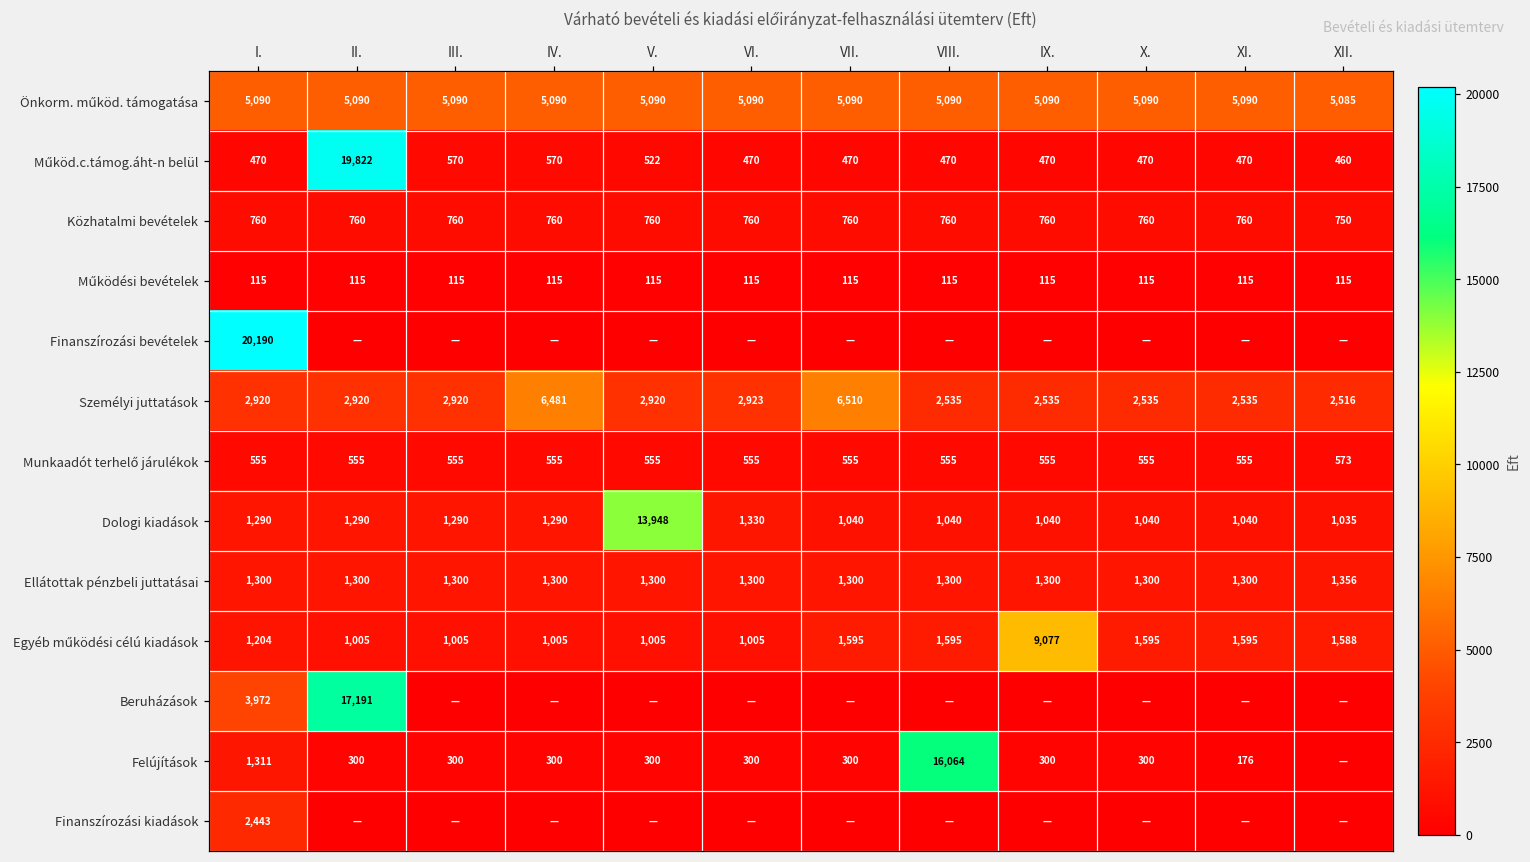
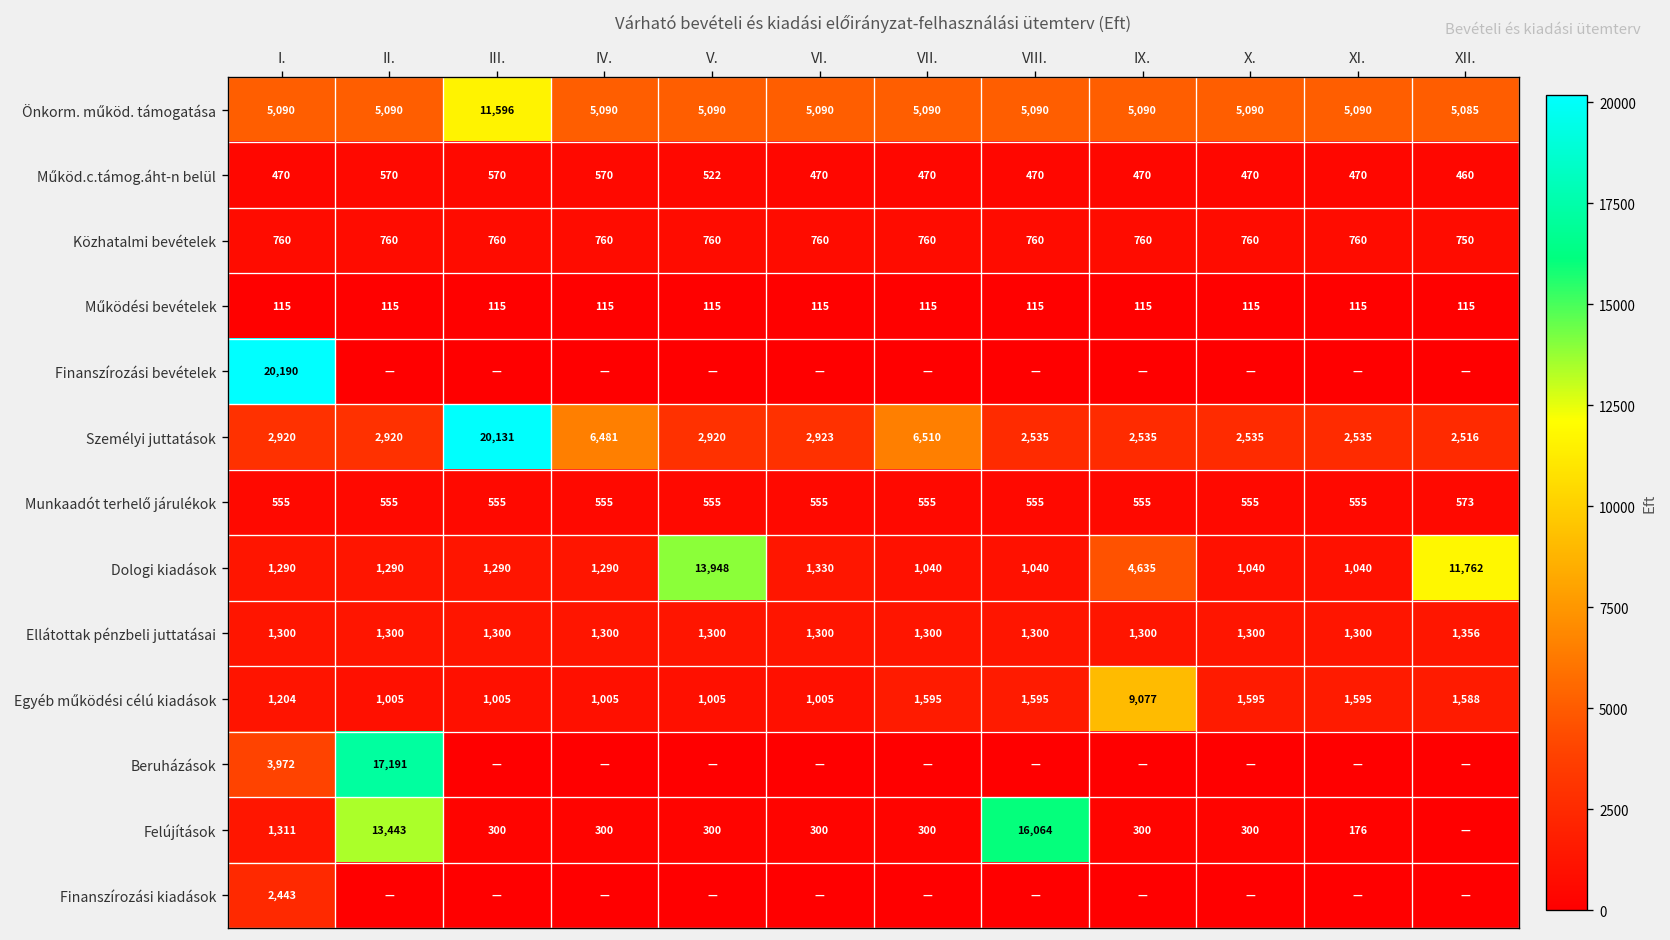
  {
    "Önkorm. működ. támogatása": {
      "I.": "5,090",
      "II.": "5,090",
-     "III.": "5,090",
+     "III.": "11,596",
      "IV.": "5,090",
      "V.": "5,090",
      "VI.": "5,090",
      "VII.": "5,090",
      "VIII.": "5,090",
      "IX.": "5,090",
      "X.": "5,090",
      "XI.": "5,090",
      "XII.": "5,085"
    },
    "Működ.c.támog.áht-n belül": {
      "I.": "470",
-     "II.": "19,822",
+     "II.": "570",
      "III.": "570",
      "IV.": "570",
      "V.": "522",
      "VI.": "470",
      "VII.": "470",
      "VIII.": "470",
      "IX.": "470",
      "X.": "470",
      "XI.": "470",
      "XII.": "460"
    },
    "Közhatalmi bevételek": {
      "I.": "760",
      "II.": "760",
      "III.": "760",
      "IV.": "760",
      "V.": "760",
      "VI.": "760",
      "VII.": "760",
      "VIII.": "760",
      "IX.": "760",
      "X.": "760",
      "XI.": "760",
      "XII.": "750"
    },
    "Működési bevételek": {
      "I.": "115",
      "II.": "115",
      "III.": "115",
      "IV.": "115",
      "V.": "115",
      "VI.": "115",
      "VII.": "115",
      "VIII.": "115",
      "IX.": "115",
      "X.": "115",
      "XI.": "115",
      "XII.": "115"
    },
    "Finanszírozási bevételek": {
      "I.": "20,190"
    },
    "Személyi juttatások": {
      "I.": "2,920",
      "II.": "2,920",
-     "III.": "2,920",
+     "III.": "20,131",
      "IV.": "6,481",
      "V.": "2,920",
      "VI.": "2,923",
      "VII.": "6,510",
      "VIII.": "2,535",
      "IX.": "2,535",
      "X.": "2,535",
      "XI.": "2,535",
      "XII.": "2,516"
    },
    "Munkaadót terhelő járulékok": {
      "I.": "555",
      "II.": "555",
      "III.": "555",
      "IV.": "555",
      "V.": "555",
      "VI.": "555",
      "VII.": "555",
      "VIII.": "555",
      "IX.": "555",
      "X.": "555",
      "XI.": "555",
      "XII.": "573"
    },
    "Dologi kiadások": {
      "I.": "1,290",
      "II.": "1,290",
      "III.": "1,290",
      "IV.": "1,290",
      "V.": "13,948",
      "VI.": "1,330",
      "VII.": "1,040",
      "VIII.": "1,040",
-     "IX.": "1,040",
+     "IX.": "4,635",
      "X.": "1,040",
      "XI.": "1,040",
-     "XII.": "1,035"
+     "XII.": "11,762"
    },
    "Ellátottak pénzbeli juttatásai": {
      "I.": "1,300",
      "II.": "1,300",
      "III.": "1,300",
      "IV.": "1,300",
      "V.": "1,300",
      "VI.": "1,300",
      "VII.": "1,300",
      "VIII.": "1,300",
      "IX.": "1,300",
      "X.": "1,300",
      "XI.": "1,300",
      "XII.": "1,356"
    },
    "Egyéb működési célú kiadások": {
      "I.": "1,204",
      "II.": "1,005",
      "III.": "1,005",
      "IV.": "1,005",
      "V.": "1,005",
      "VI.": "1,005",
      "VII.": "1,595",
      "VIII.": "1,595",
      "IX.": "9,077",
      "X.": "1,595",
      "XI.": "1,595",
      "XII.": "1,588"
    },
    "Beruházások": {
      "I.": "3,972",
      "II.": "17,191"
    },
    "Felújítások": {
      "I.": "1,311",
-     "II.": "300",
+     "II.": "13,443",
      "III.": "300",
      "IV.": "300",
      "V.": "300",
      "VI.": "300",
      "VII.": "300",
      "VIII.": "16,064",
      "IX.": "300",
      "X.": "300",
      "XI.": "176"
    },
    "Finanszírozási kiadások": {
      "I.": "2,443"
    }
  }
